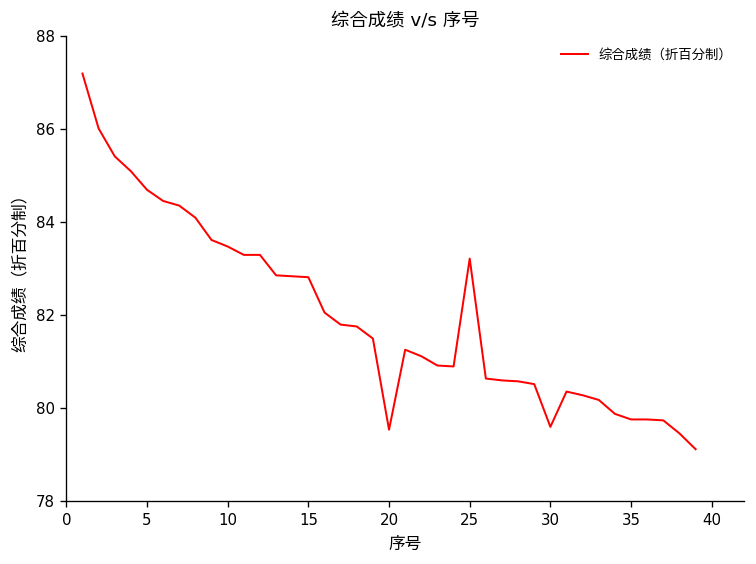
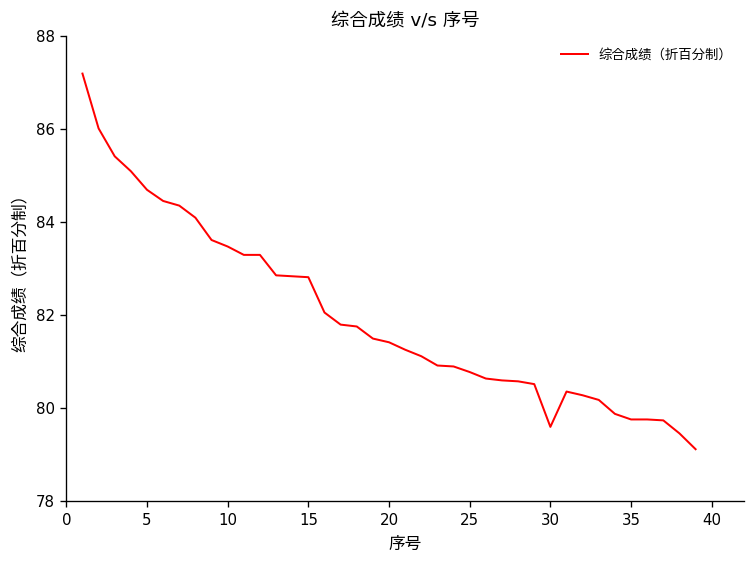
  {
    "5": 84.7,
    "10": 83.5,
    "15": 82.8,
-   "20": 79.5,
-   "25": 83.2,
+   "20": 81.4,
+   "25": 80.8,
    "30": 79.6,
    "35": 79.8
  }
